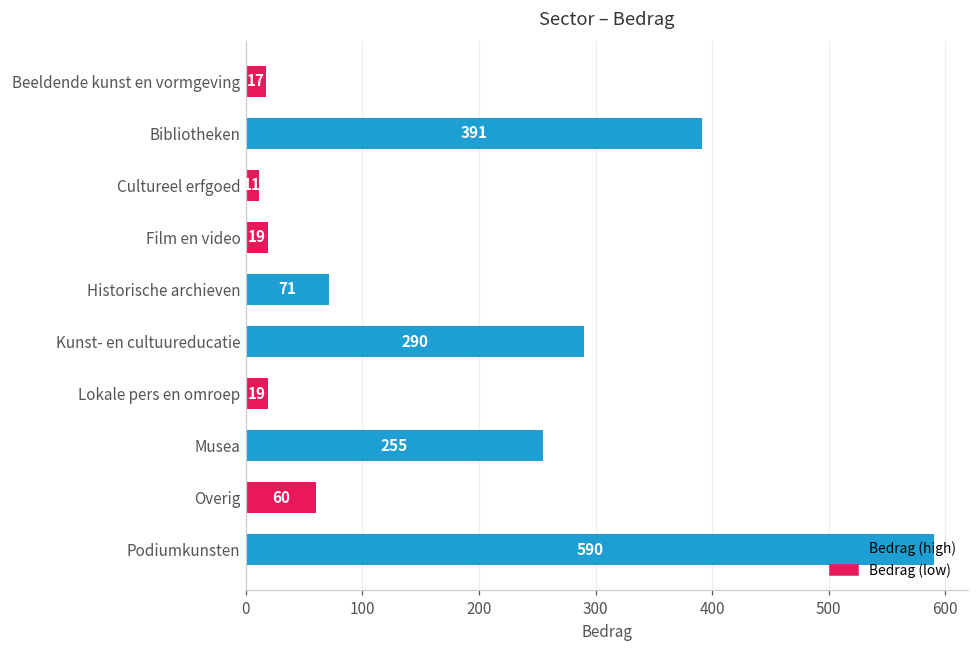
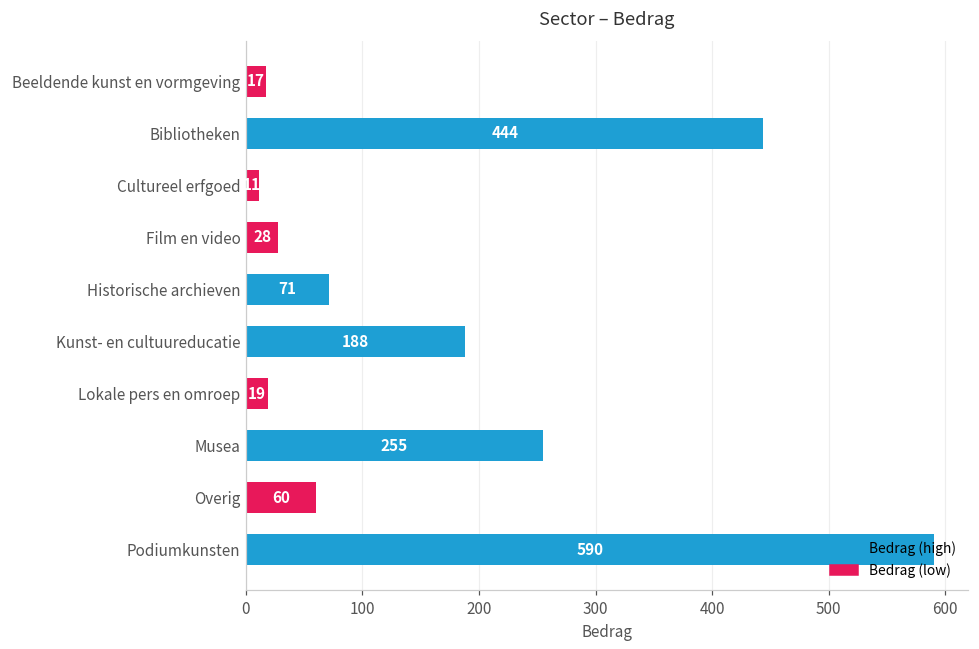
  {
    "Beeldende kunst en vormgeving": 17,
-   "Bibliotheken": 391,
+   "Bibliotheken": 444,
    "Cultureel erfgoed": 11,
-   "Film en video": 19,
+   "Film en video": 28,
    "Historische archieven": 71,
-   "Kunst- en cultuureducatie": 290,
+   "Kunst- en cultuureducatie": 188,
    "Lokale pers en omroep": 19,
    "Musea": 255,
    "Overig": 60,
    "Podiumkunsten": 590
  }
